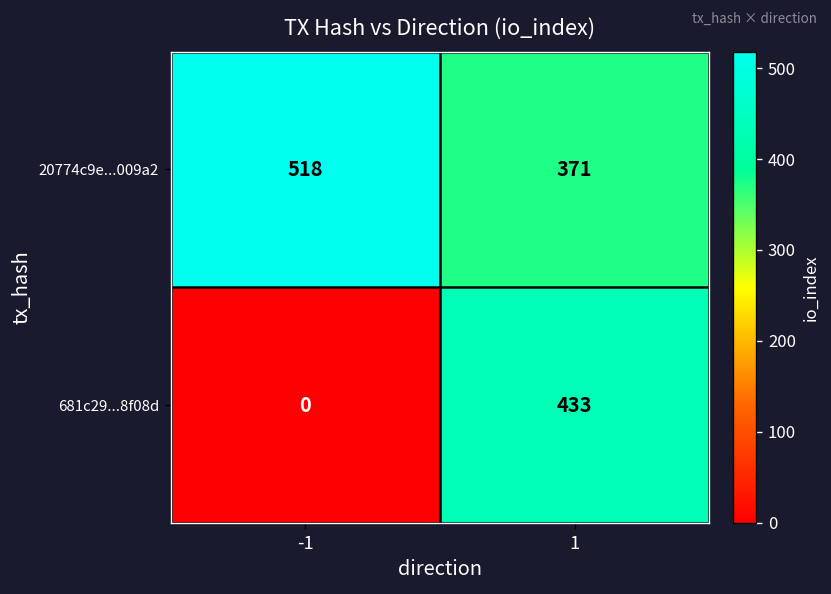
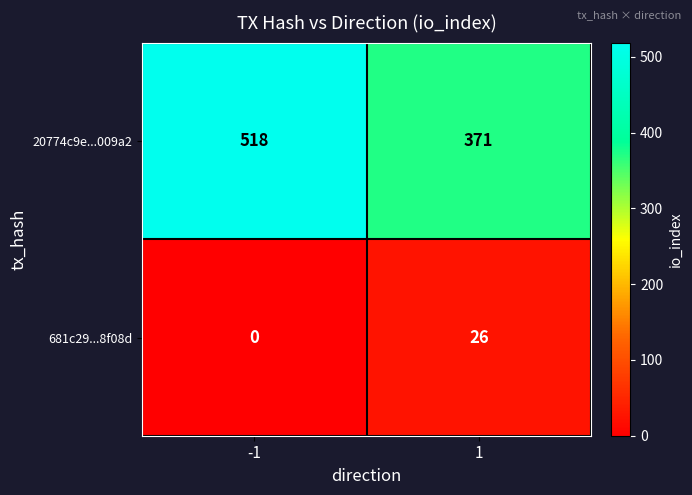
  {
    "20774c9e...009a2": {
      "-1": 518,
      "1": 371
    },
    "681c29...8f08d": {
      "-1": 0,
-     "1": 433
+     "1": 26
    }
  }
